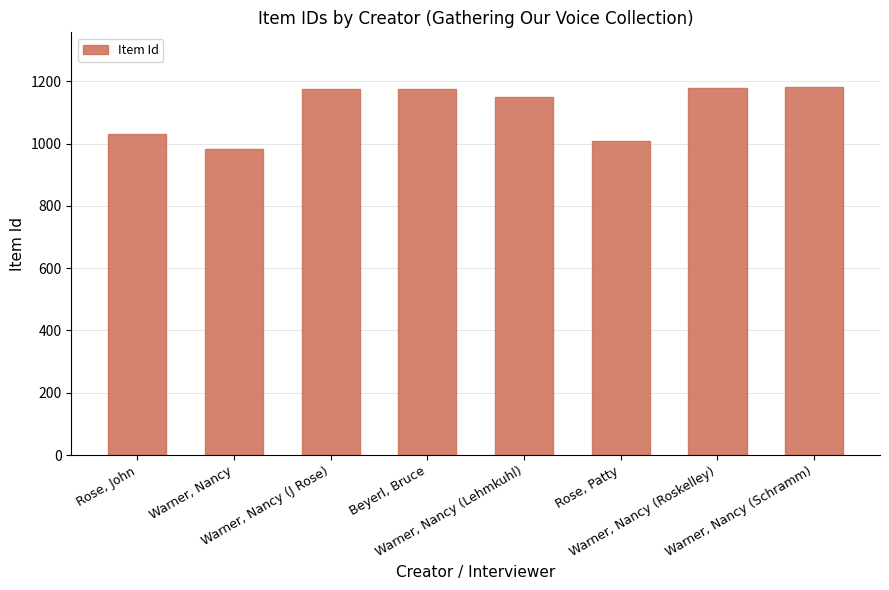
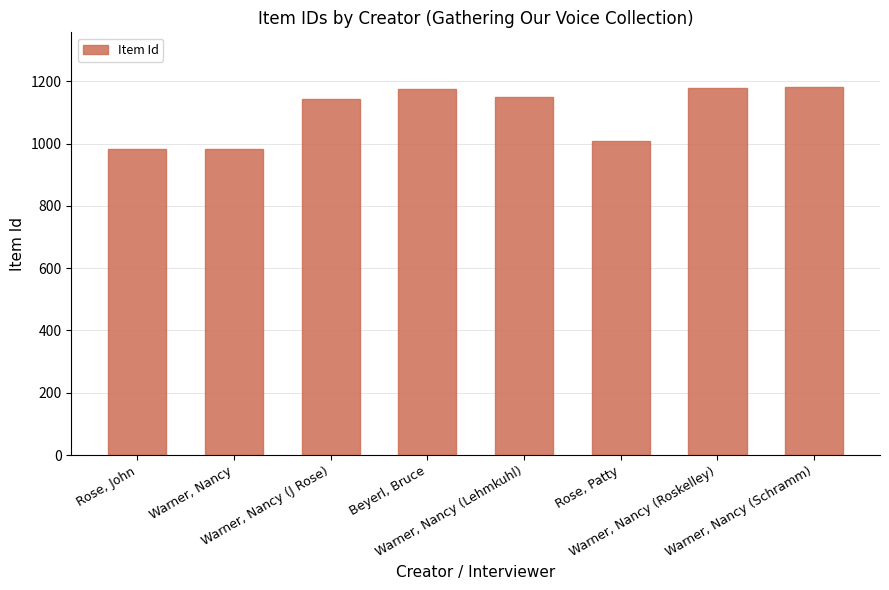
  {
-   "Rose, John": 1030,
+   "Rose, John": 980,
    "Warner, Nancy": 980,
-   "Warner, Nancy (J Rose)": 1180,
+   "Warner, Nancy (J Rose)": 1140,
    "Beyerl, Bruce": 1180,
    "Warner, Nancy (Lehmkuhl)": 1150,
    "Rose, Patty": 1010,
    "Warner, Nancy (Roskelley)": 1180,
    "Warner, Nancy (Schramm)": 1180
  }
